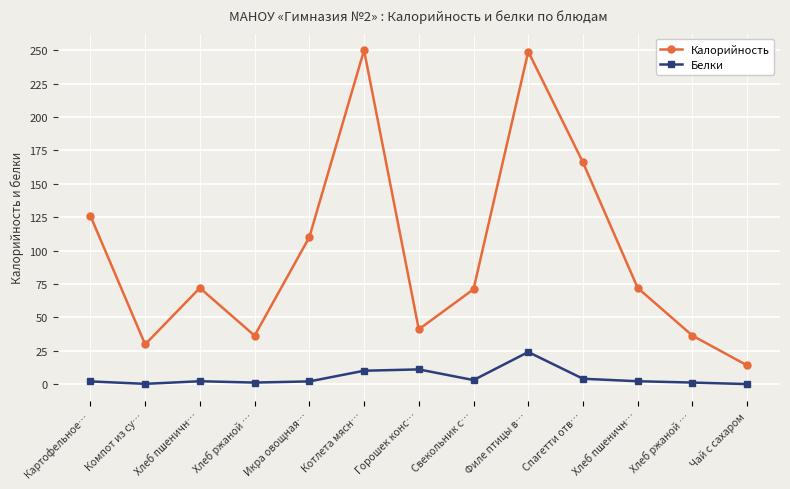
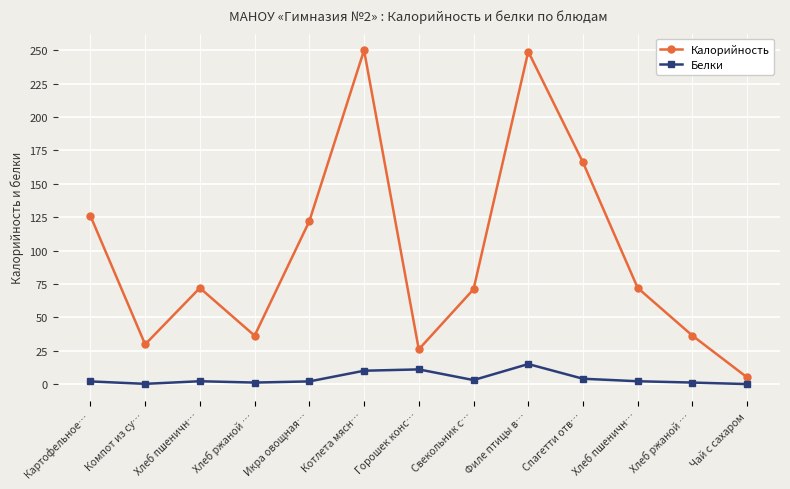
  {
    "Калорийность": {
      "Картофельное…": 126,
      "Компот из су…": 30,
-     "Икра овощная…": 110,
+     "Икра овощная…": 122,
      "Котлета мясн…": 250,
-     "Горошек конс…": 41,
+     "Горошек конс…": 26,
      "Свекольник с…": 71,
      "Филе птицы в…": 249,
      "Спагетти отв…": 166,
-     "Чай с сахаром": 14
+     "Чай с сахаром": 5
    },
    "Белки": {
      "Картофельное…": 2,
      "Компот из су…": 0,
      "Икра овощная…": 2,
      "Котлета мясн…": 10,
      "Горошек конс…": 11,
      "Свекольник с…": 3,
-     "Филе птицы в…": 24,
+     "Филе птицы в…": 15,
      "Спагетти отв…": 4,
      "Чай с сахаром": 0
    }
  }
